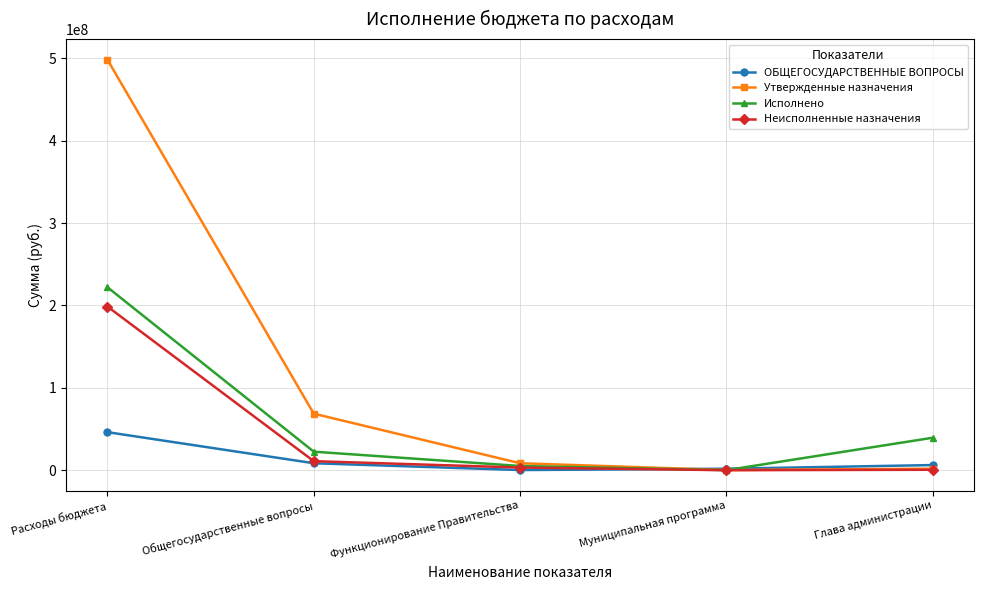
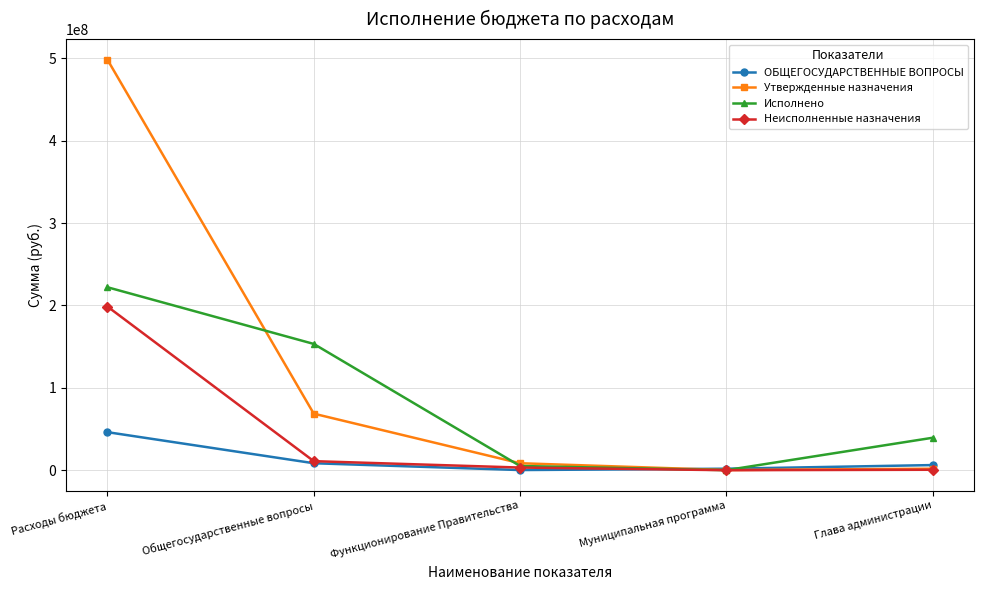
  {
    "ОБЩЕГОСУДАРСТВЕННЫЕ ВОПРОСЫ": {
      "Расходы бюджета": 50000000,
      "Функционирование Правительства": 0,
      "Глава администрации": 10000000
    },
    "Утвержденные назначения": {
      "Расходы бюджета": 500000000,
      "Общегосударственные вопросы": 70000000,
      "Функционирование Правительства": 10000000
    },
    "Исполнено": {
      "Расходы бюджета": 220000000,
-     "Общегосударственные вопросы": 20000000,
+     "Общегосударственные вопросы": 150000000,
      "Глава администрации": 40000000
    },
    "Неисполненные назначения": {
      "Расходы бюджета": 200000000
    }
  }
